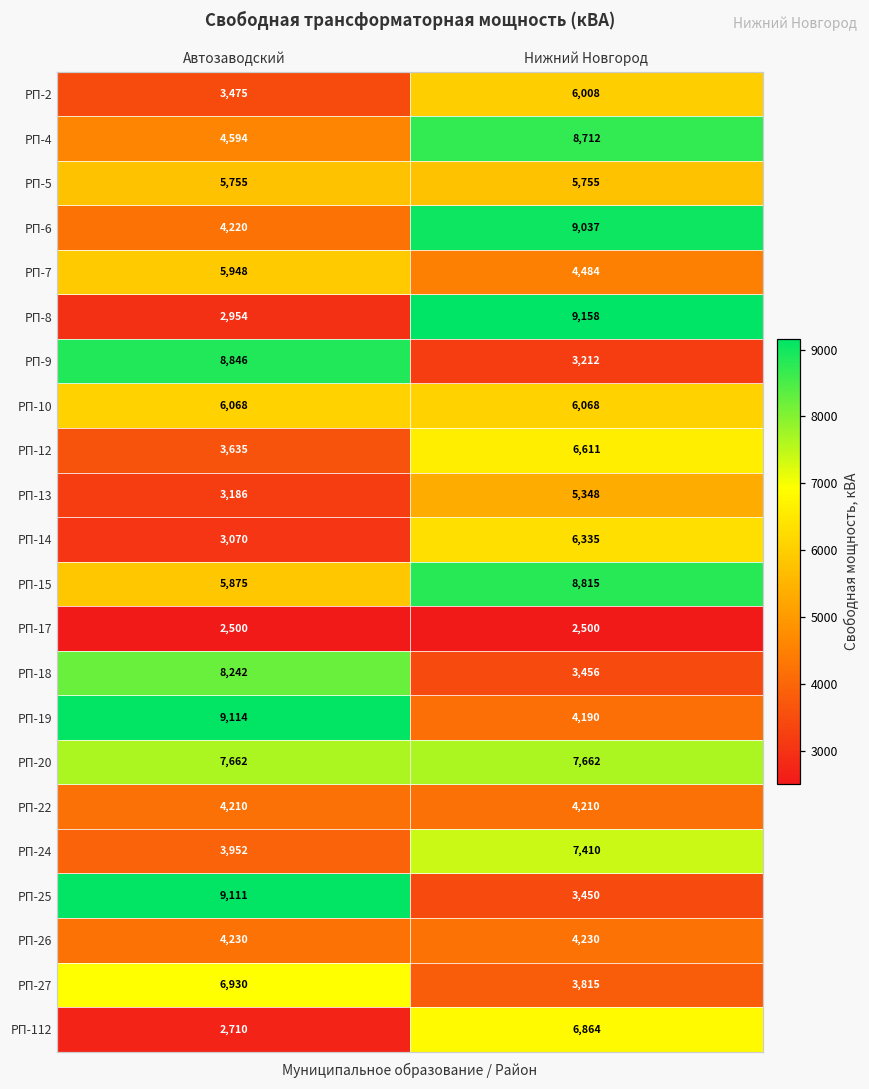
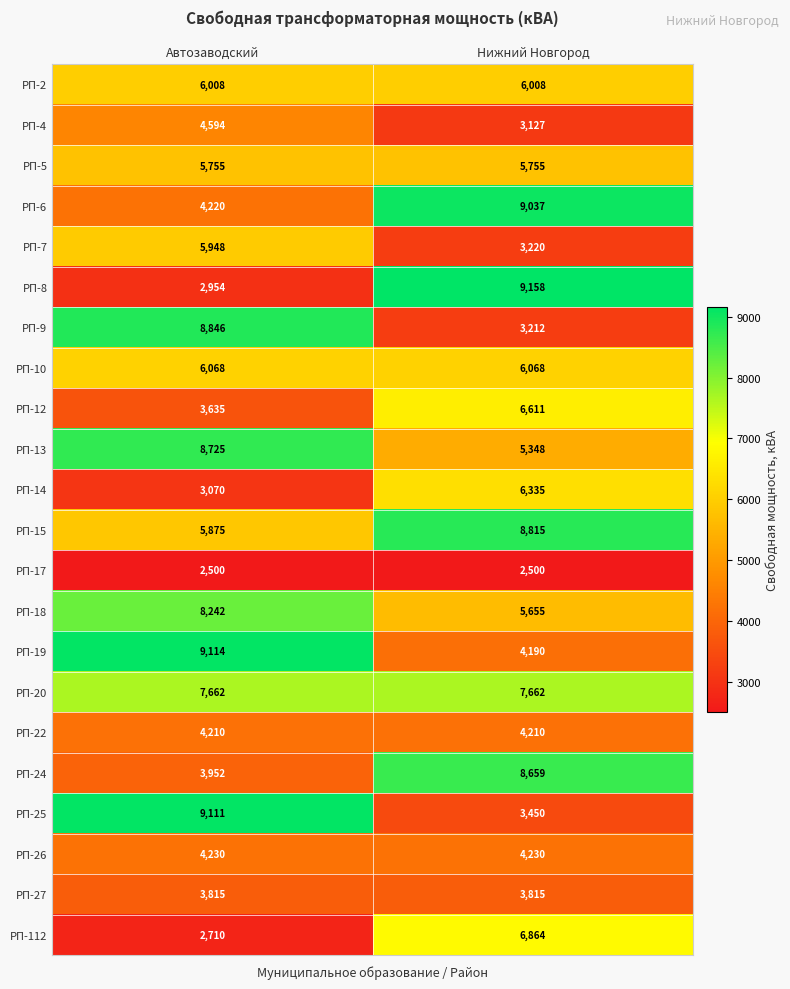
  {
    "РП-2": {
-     "Автозаводский": "3,475",
+     "Автозаводский": "6,008",
      "Нижний Новгород": "6,008"
    },
    "РП-4": {
      "Автозаводский": "4,594",
-     "Нижний Новгород": "8,712"
+     "Нижний Новгород": "3,127"
    },
    "РП-5": {
      "Автозаводский": "5,755",
      "Нижний Новгород": "5,755"
    },
    "РП-6": {
      "Автозаводский": "4,220",
      "Нижний Новгород": "9,037"
    },
    "РП-7": {
      "Автозаводский": "5,948",
-     "Нижний Новгород": "4,484"
+     "Нижний Новгород": "3,220"
    },
    "РП-8": {
      "Автозаводский": "2,954",
      "Нижний Новгород": "9,158"
    },
    "РП-9": {
      "Автозаводский": "8,846",
      "Нижний Новгород": "3,212"
    },
    "РП-10": {
      "Автозаводский": "6,068",
      "Нижний Новгород": "6,068"
    },
    "РП-12": {
      "Автозаводский": "3,635",
      "Нижний Новгород": "6,611"
    },
    "РП-13": {
-     "Автозаводский": "3,186",
+     "Автозаводский": "8,725",
      "Нижний Новгород": "5,348"
    },
    "РП-14": {
      "Автозаводский": "3,070",
      "Нижний Новгород": "6,335"
    },
    "РП-15": {
      "Автозаводский": "5,875",
      "Нижний Новгород": "8,815"
    },
    "РП-17": {
      "Автозаводский": "2,500",
      "Нижний Новгород": "2,500"
    },
    "РП-18": {
      "Автозаводский": "8,242",
-     "Нижний Новгород": "3,456"
+     "Нижний Новгород": "5,655"
    },
    "РП-19": {
      "Автозаводский": "9,114",
      "Нижний Новгород": "4,190"
    },
    "РП-20": {
      "Автозаводский": "7,662",
      "Нижний Новгород": "7,662"
    },
    "РП-22": {
      "Автозаводский": "4,210",
      "Нижний Новгород": "4,210"
    },
    "РП-24": {
      "Автозаводский": "3,952",
-     "Нижний Новгород": "7,410"
+     "Нижний Новгород": "8,659"
    },
    "РП-25": {
      "Автозаводский": "9,111",
      "Нижний Новгород": "3,450"
    },
    "РП-26": {
      "Автозаводский": "4,230",
      "Нижний Новгород": "4,230"
    },
    "РП-27": {
-     "Автозаводский": "6,930",
+     "Автозаводский": "3,815",
      "Нижний Новгород": "3,815"
    },
    "РП-112": {
      "Автозаводский": "2,710",
      "Нижний Новгород": "6,864"
    }
  }
